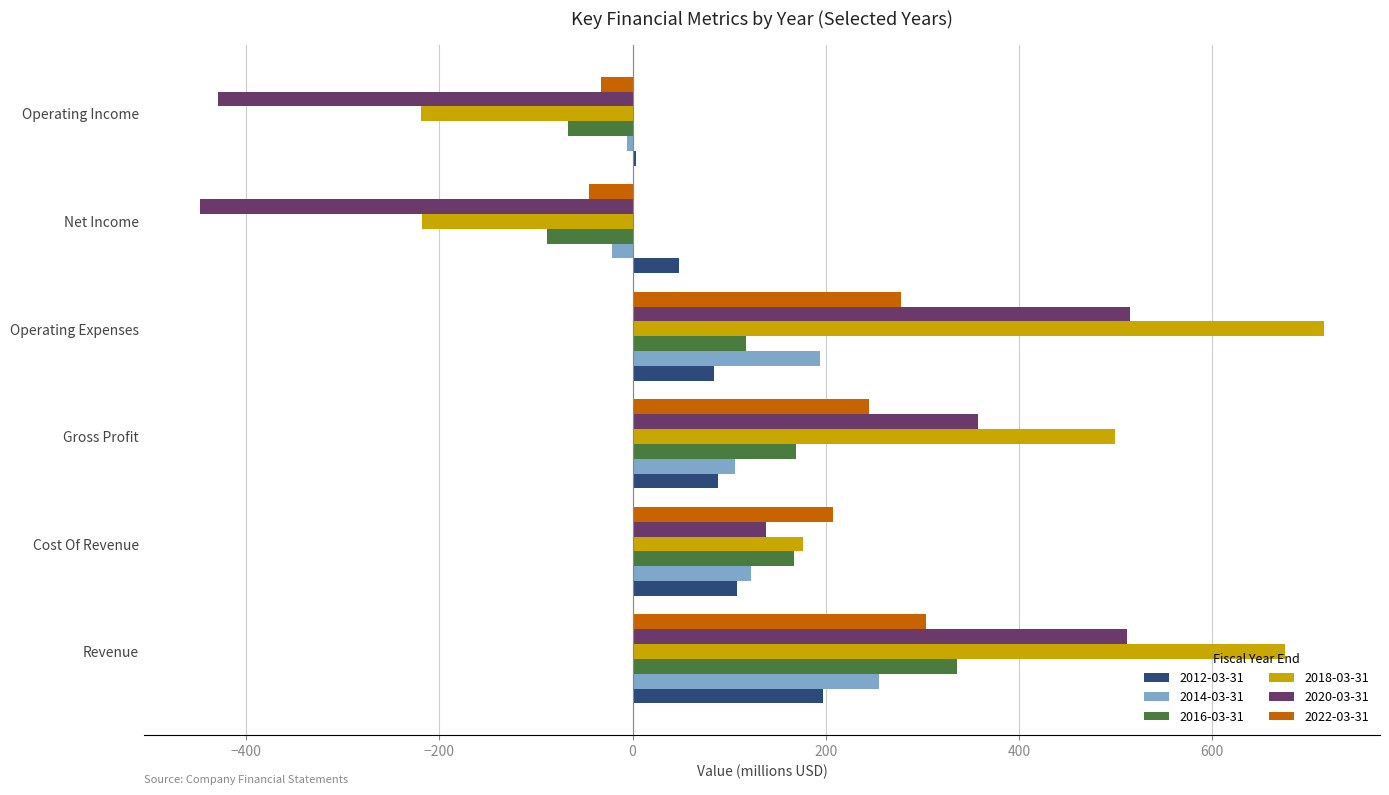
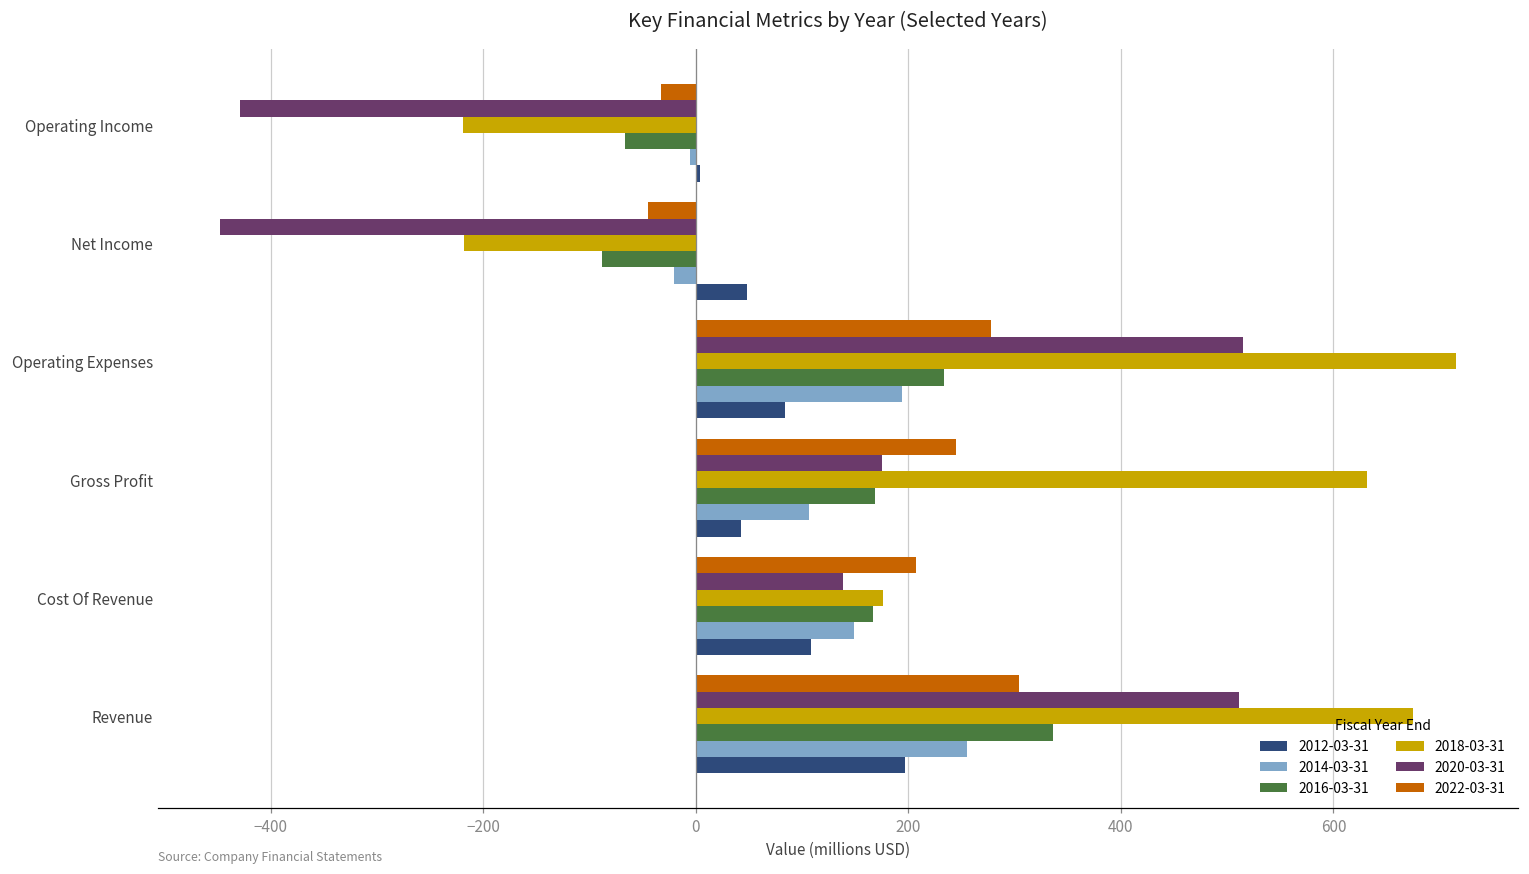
  {
    "2012-03-31": {
      "Operating Income": 0,
      "Net Income": 50,
      "Operating Expenses": 80,
-     "Gross Profit": 90,
+     "Gross Profit": 40,
      "Cost Of Revenue": 110,
      "Revenue": 200
    },
    "2014-03-31": {
      "Operating Income": -10,
      "Net Income": -20,
      "Operating Expenses": 190,
      "Gross Profit": 110,
-     "Cost Of Revenue": 120,
+     "Cost Of Revenue": 150,
      "Revenue": 260
    },
    "2016-03-31": {
      "Operating Income": -70,
      "Net Income": -90,
-     "Operating Expenses": 120,
+     "Operating Expenses": 230,
      "Gross Profit": 170,
      "Cost Of Revenue": 170,
      "Revenue": 340
    },
    "2018-03-31": {
      "Operating Income": -220,
      "Net Income": -220,
      "Operating Expenses": 720,
-     "Gross Profit": 500,
+     "Gross Profit": 630,
      "Cost Of Revenue": 180,
      "Revenue": 680
    },
    "2020-03-31": {
      "Operating Income": -430,
      "Net Income": -450,
      "Operating Expenses": 520,
-     "Gross Profit": 360,
+     "Gross Profit": 180,
      "Cost Of Revenue": 140,
      "Revenue": 510
    },
    "2022-03-31": {
      "Operating Income": -30,
      "Net Income": -50,
      "Operating Expenses": 280,
      "Gross Profit": 250,
      "Cost Of Revenue": 210,
      "Revenue": 300
    }
  }
